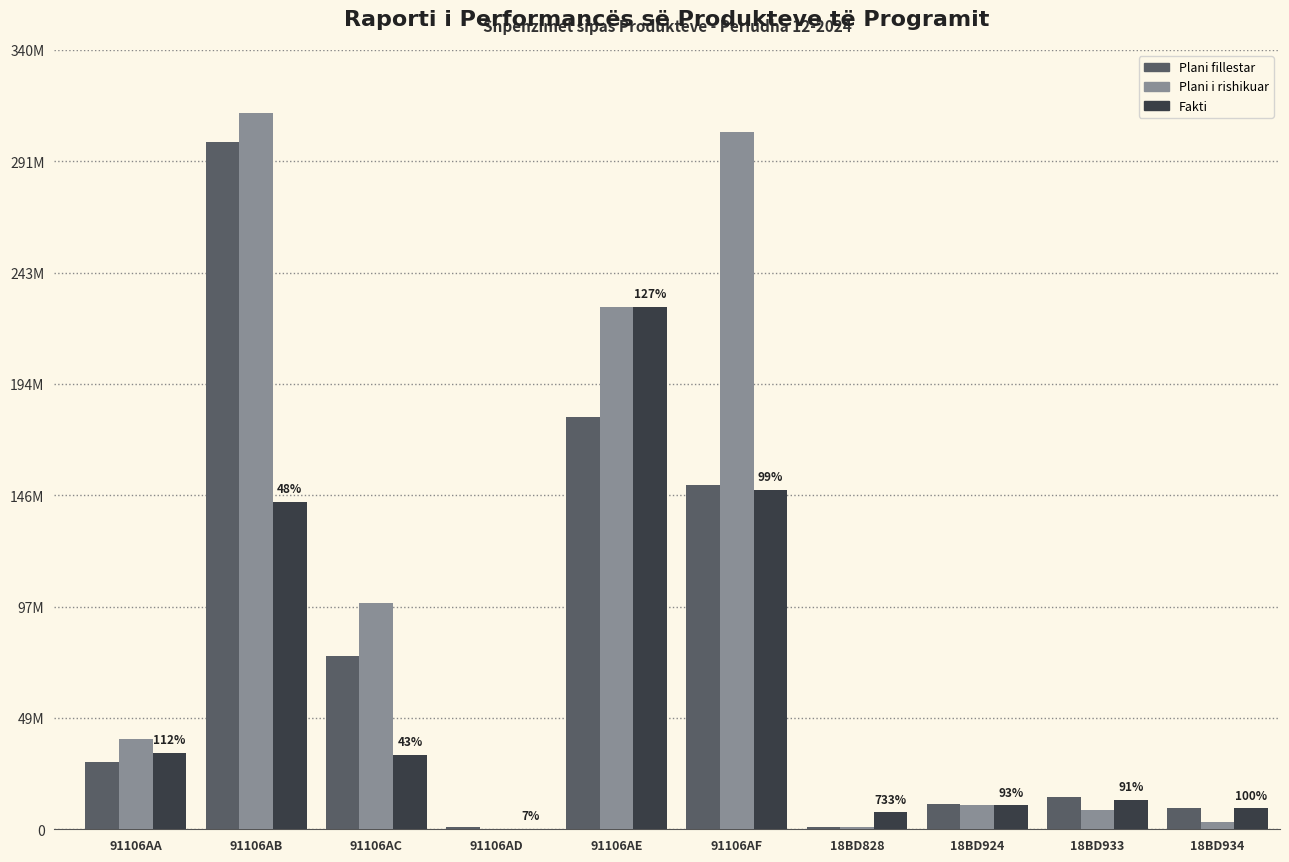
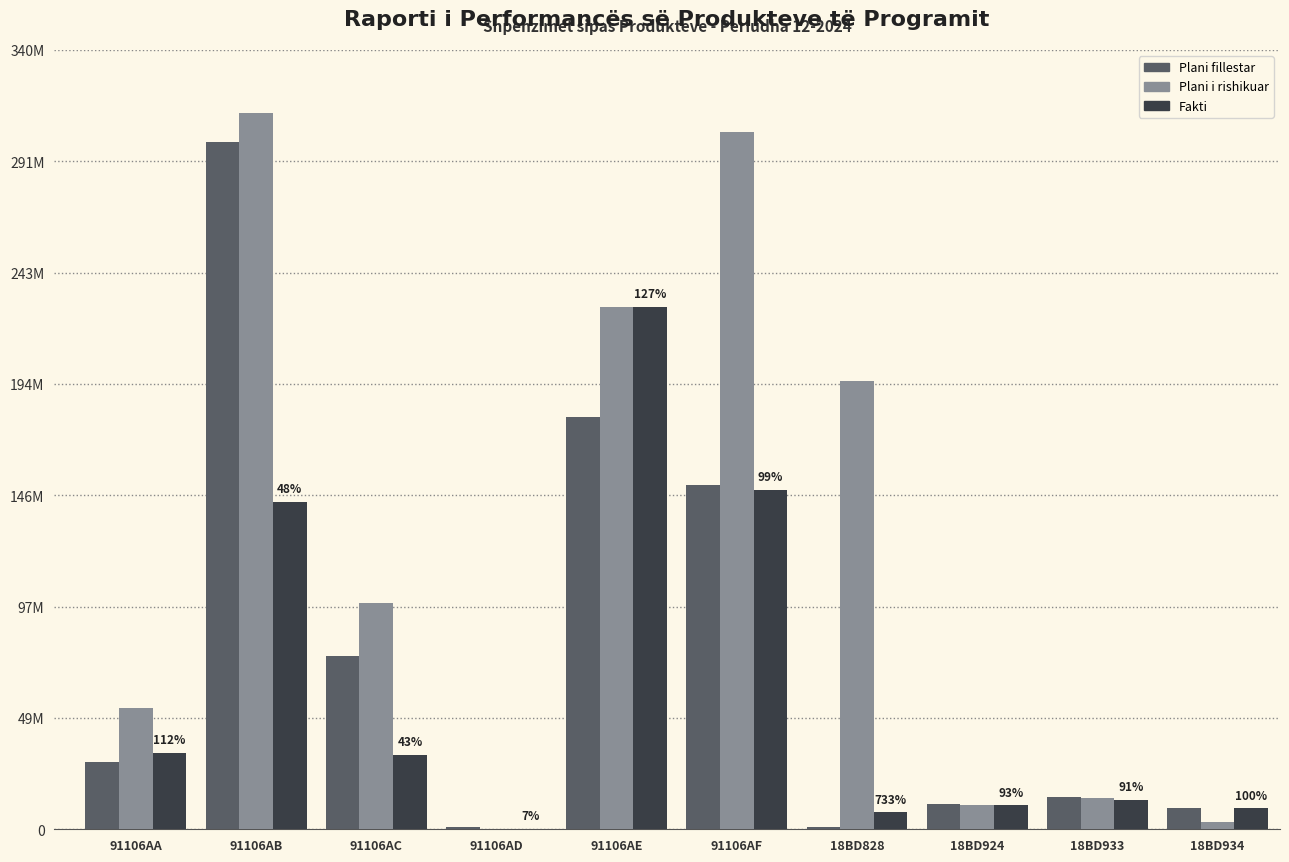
  {
    "Plani i rishikuar": {
-     "91106AA": 40000000,
+     "91106AA": 53000000,
      "91106AB": 313000000,
      "91106AC": 99000000,
      "91106AE": 228000000,
      "91106AF": 304000000,
-     "18BD828": 1000000,
+     "18BD828": 196000000,
      "18BD924": 10000000,
-     "18BD933": 9000000,
+     "18BD933": 13000000,
      "18BD934": 3000000
    }
  }
